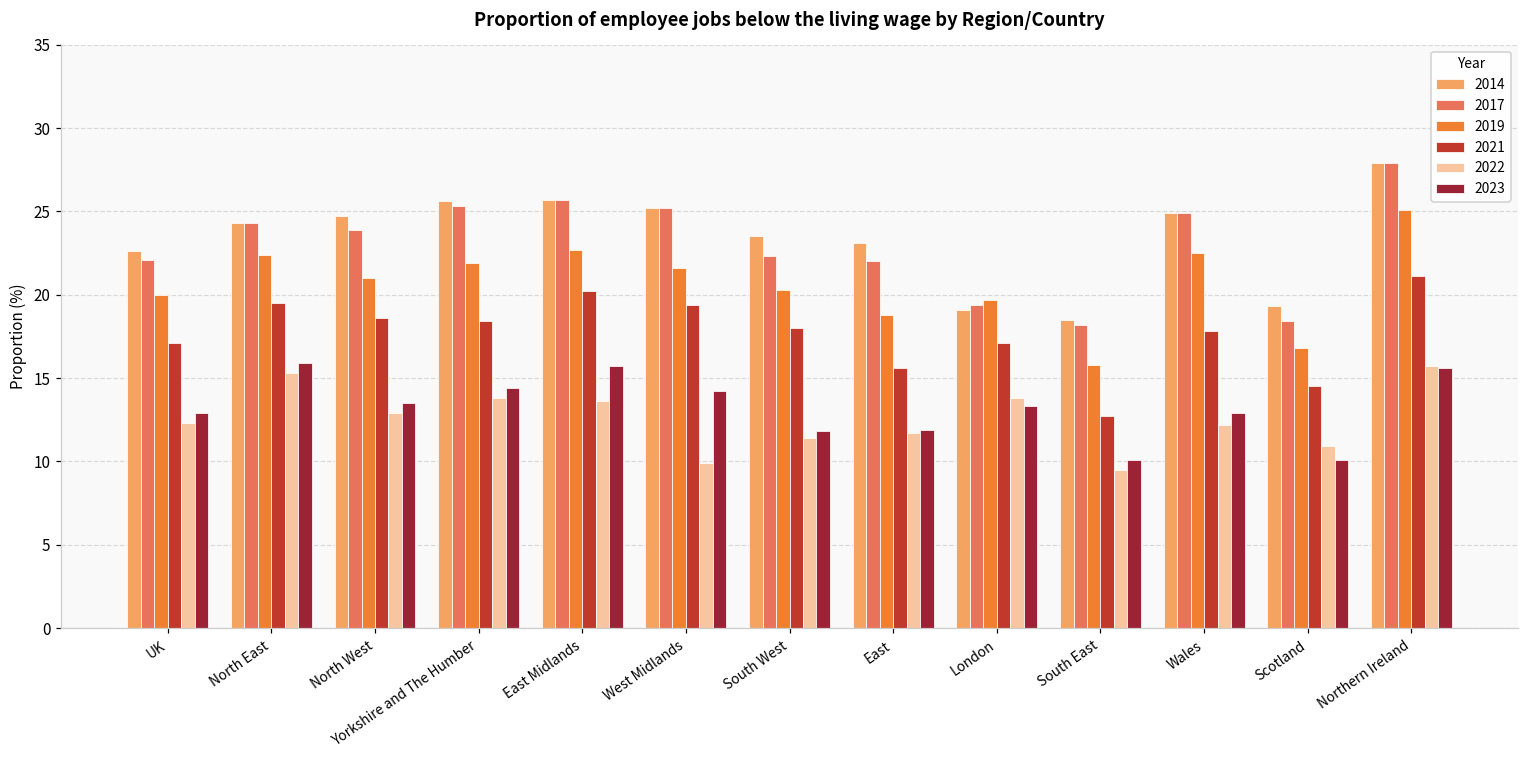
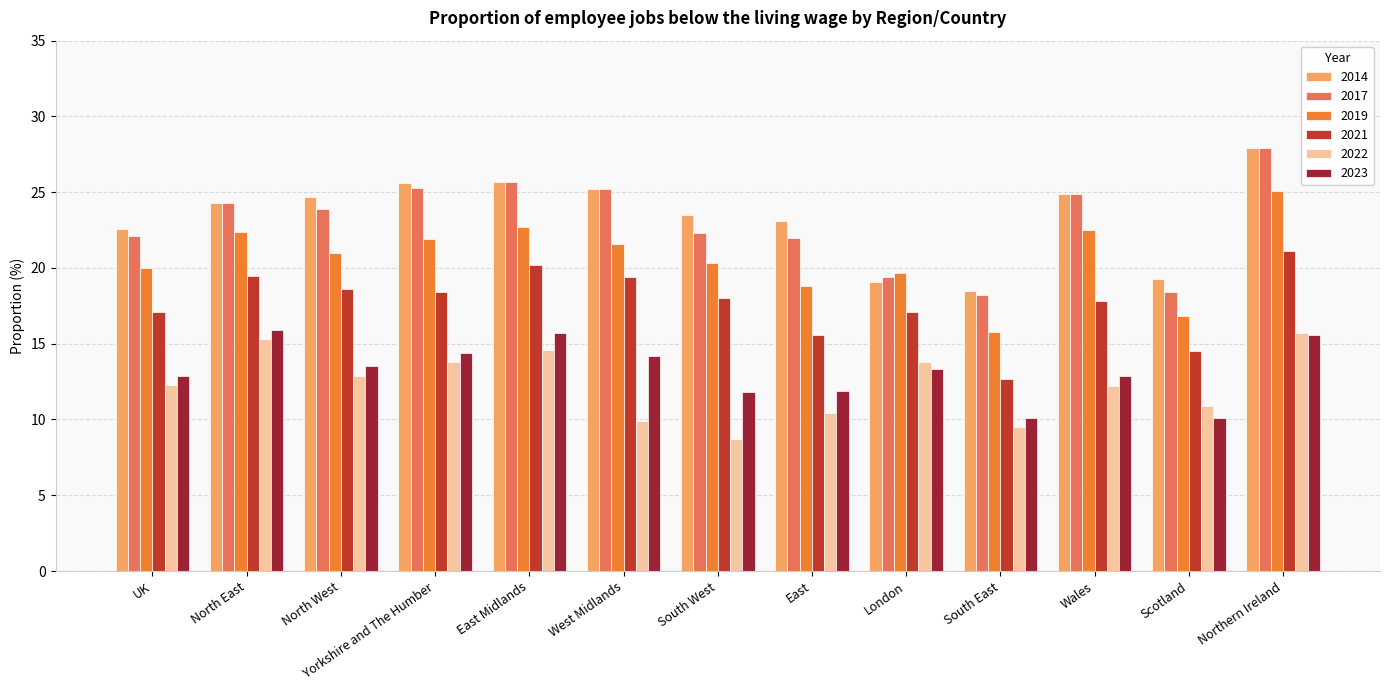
  {
    "2022": {
      "UK": 12.3,
      "North East": 15.3,
      "North West": 12.9,
      "Yorkshire and The Humber": 13.8,
-     "East Midlands": 13.6,
+     "East Midlands": 14.6,
      "West Midlands": 9.9,
-     "South West": 11.4,
-     "East": 11.7,
+     "South West": 8.7,
+     "East": 10.4,
      "London": 13.8,
      "South East": 9.5,
      "Wales": 12.2,
      "Scotland": 10.9,
      "Northern Ireland": 15.7
    }
  }
